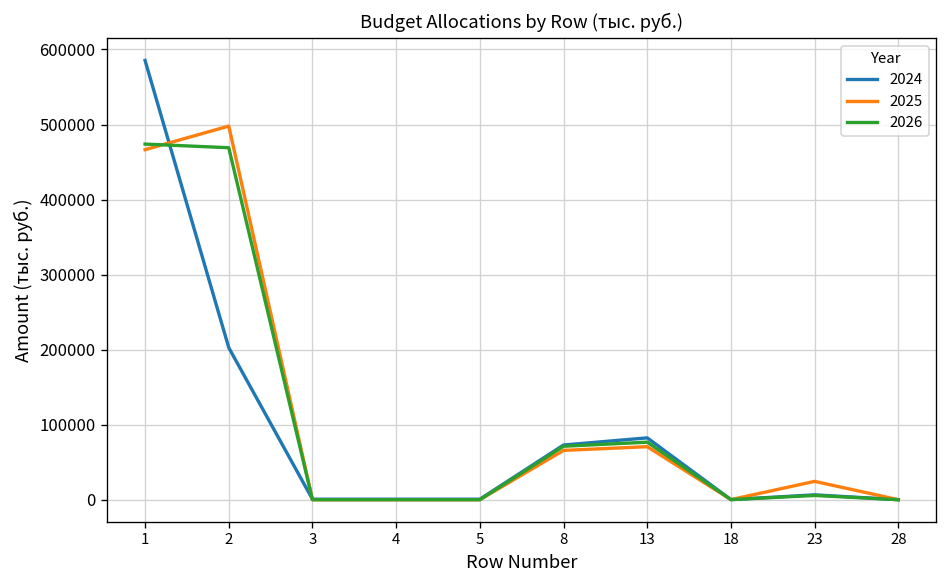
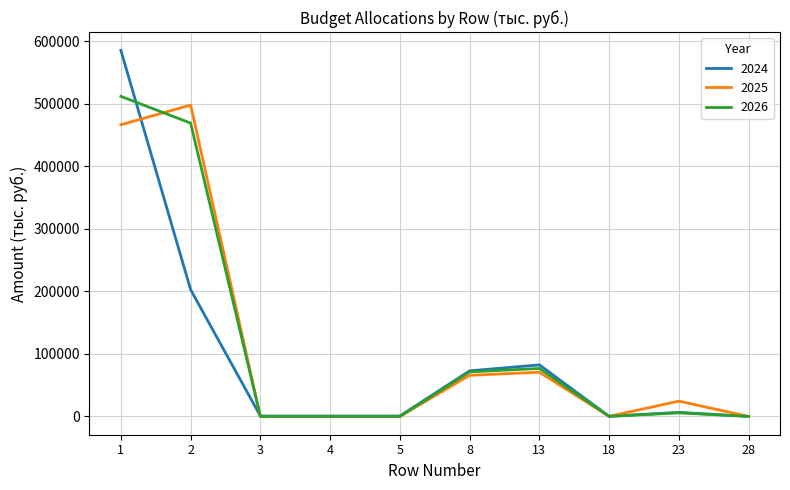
  {
    "2024": {
      "1": 590000,
      "2": 200000,
      "13": 80000
    },
    "2025": {
      "1": 470000,
      "2": 500000,
      "8": 70000,
      "13": 70000,
      "23": 20000
    },
    "2026": {
-     "1": 470000,
+     "1": 510000,
      "2": 470000,
      "13": 80000
    }
  }
